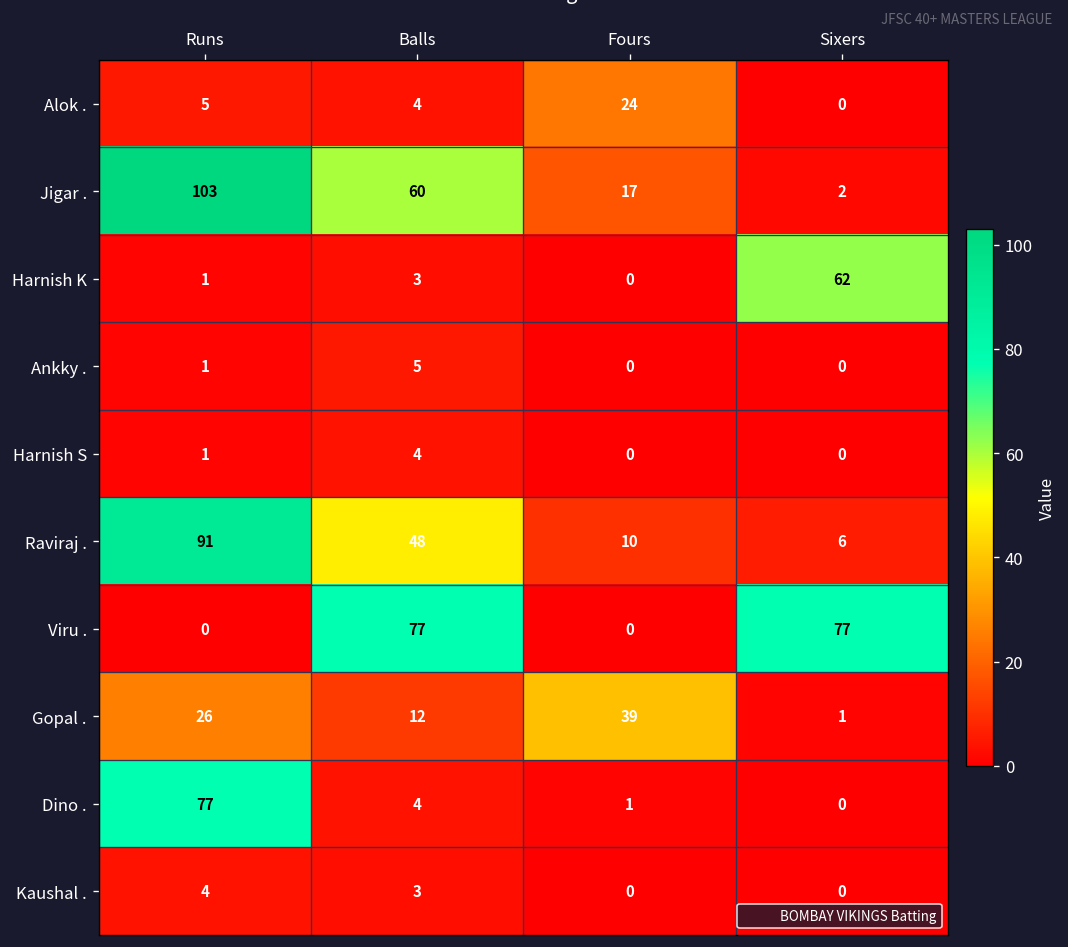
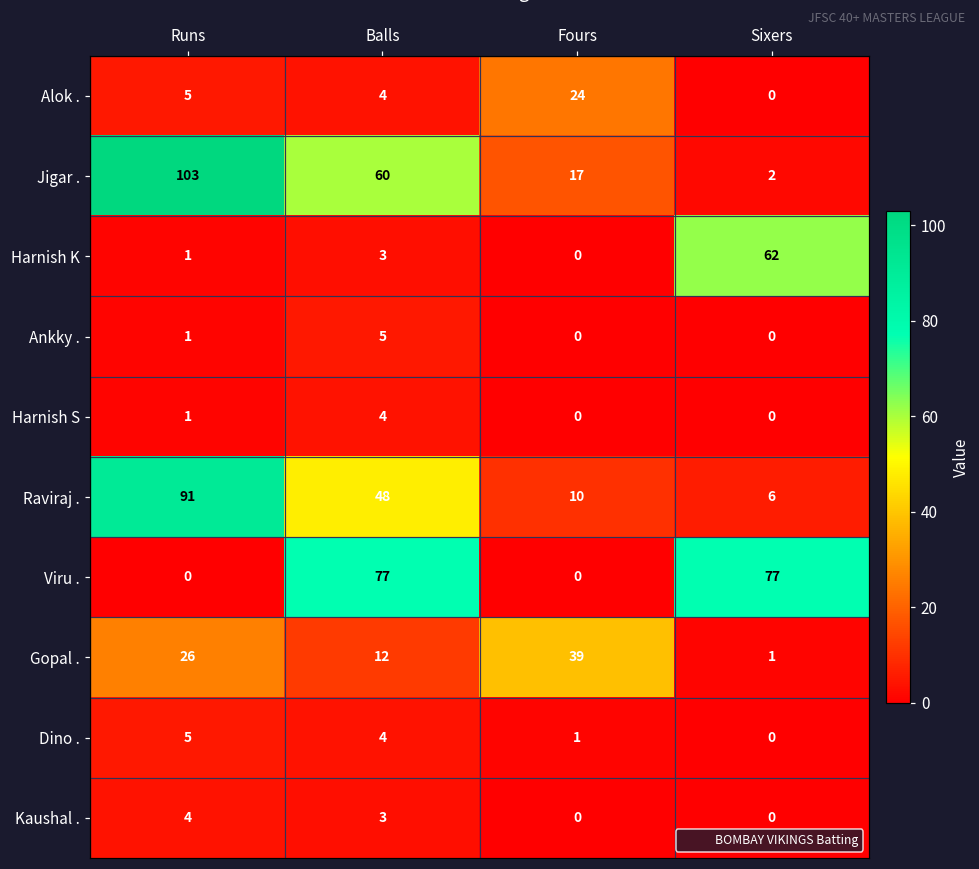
  {
    "Alok .": {
      "Runs": 5,
      "Balls": 4,
      "Fours": 24,
      "Sixers": 0
    },
    "Jigar .": {
      "Runs": 103,
      "Balls": 60,
      "Fours": 17,
      "Sixers": 2
    },
    "Harnish K": {
      "Runs": 1,
      "Balls": 3,
      "Fours": 0,
      "Sixers": 62
    },
    "Ankky .": {
      "Runs": 1,
      "Balls": 5,
      "Fours": 0,
      "Sixers": 0
    },
    "Harnish S": {
      "Runs": 1,
      "Balls": 4,
      "Fours": 0,
      "Sixers": 0
    },
    "Raviraj .": {
      "Runs": 91,
      "Balls": 48,
      "Fours": 10,
      "Sixers": 6
    },
    "Viru .": {
      "Runs": 0,
      "Balls": 77,
      "Fours": 0,
      "Sixers": 77
    },
    "Gopal .": {
      "Runs": 26,
      "Balls": 12,
      "Fours": 39,
      "Sixers": 1
    },
    "Dino .": {
-     "Runs": 77,
+     "Runs": 5,
      "Balls": 4,
      "Fours": 1,
      "Sixers": 0
    },
    "Kaushal .": {
      "Runs": 4,
      "Balls": 3,
      "Fours": 0,
      "Sixers": 0
    }
  }
